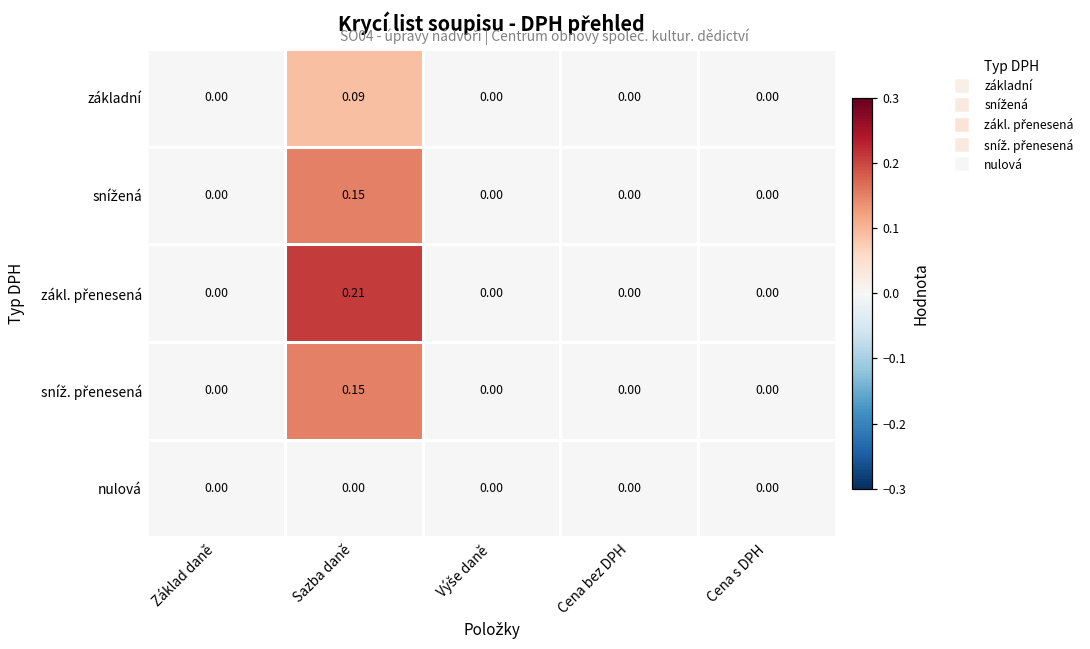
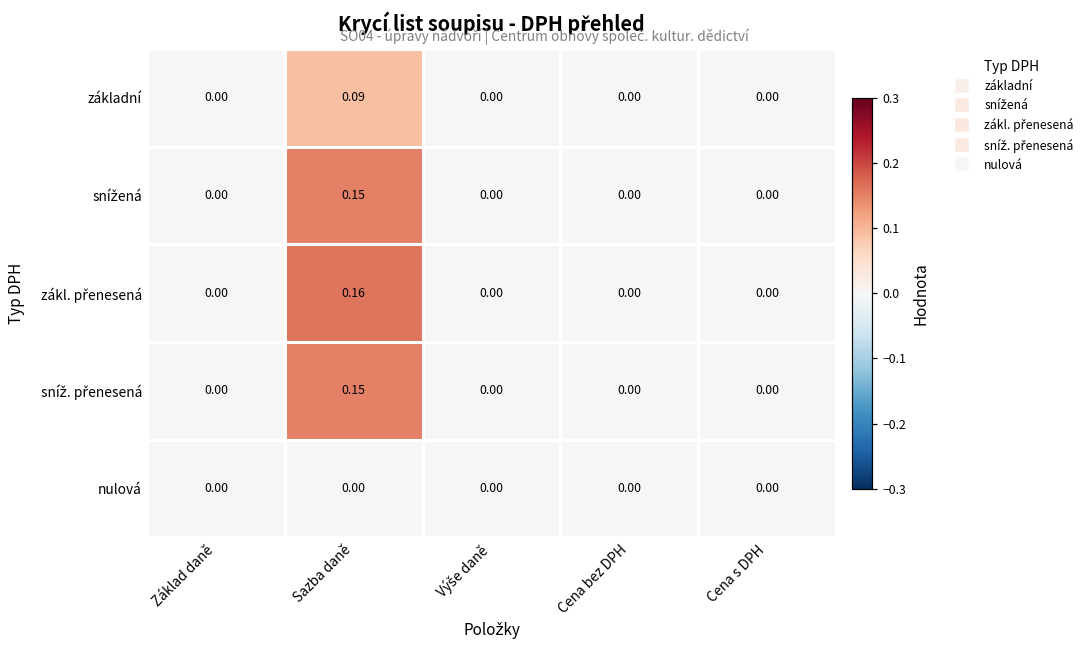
  {
    "základní": {
      "Základ daně": 0.00,
      "Sazba daně": 0.09,
      "Výše daně": 0.00,
      "Cena bez DPH": 0.00,
      "Cena s DPH": 0.00
    },
    "snížená": {
      "Základ daně": 0.00,
      "Sazba daně": 0.15,
      "Výše daně": 0.00,
      "Cena bez DPH": 0.00,
      "Cena s DPH": 0.00
    },
    "zákl. přenesená": {
      "Základ daně": 0.00,
-     "Sazba daně": 0.21,
+     "Sazba daně": 0.16,
      "Výše daně": 0.00,
      "Cena bez DPH": 0.00,
      "Cena s DPH": 0.00
    },
    "sníž. přenesená": {
      "Základ daně": 0.00,
      "Sazba daně": 0.15,
      "Výše daně": 0.00,
      "Cena bez DPH": 0.00,
      "Cena s DPH": 0.00
    },
    "nulová": {
      "Základ daně": 0.00,
      "Sazba daně": 0.00,
      "Výše daně": 0.00,
      "Cena bez DPH": 0.00,
      "Cena s DPH": 0.00
    }
  }
